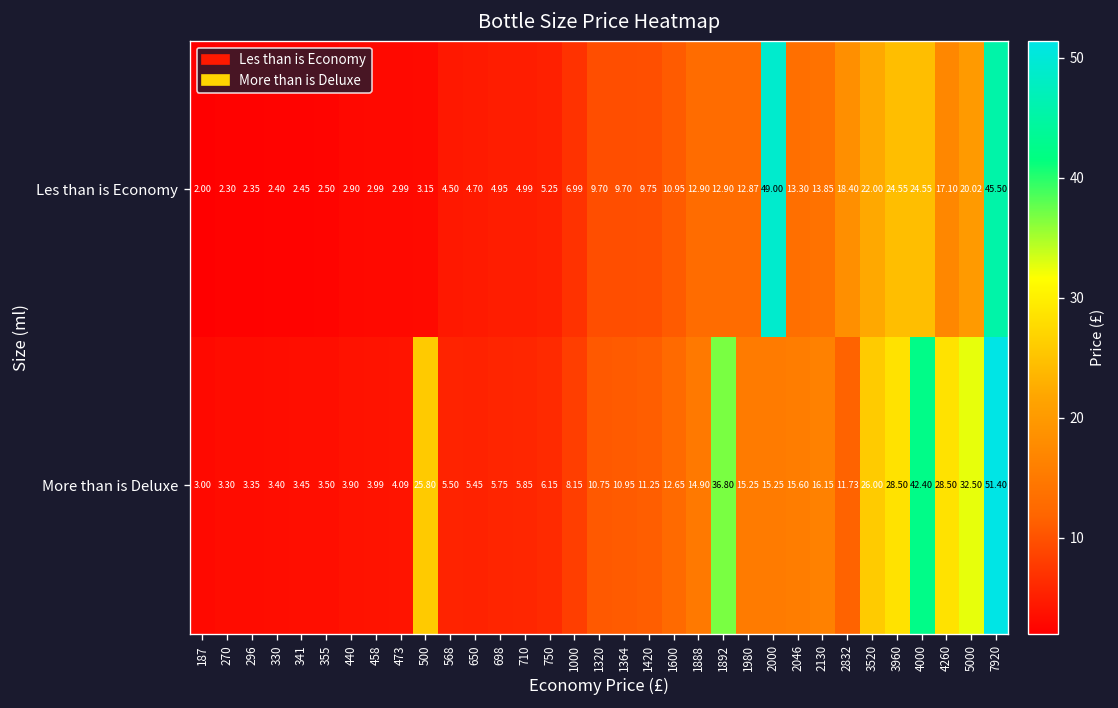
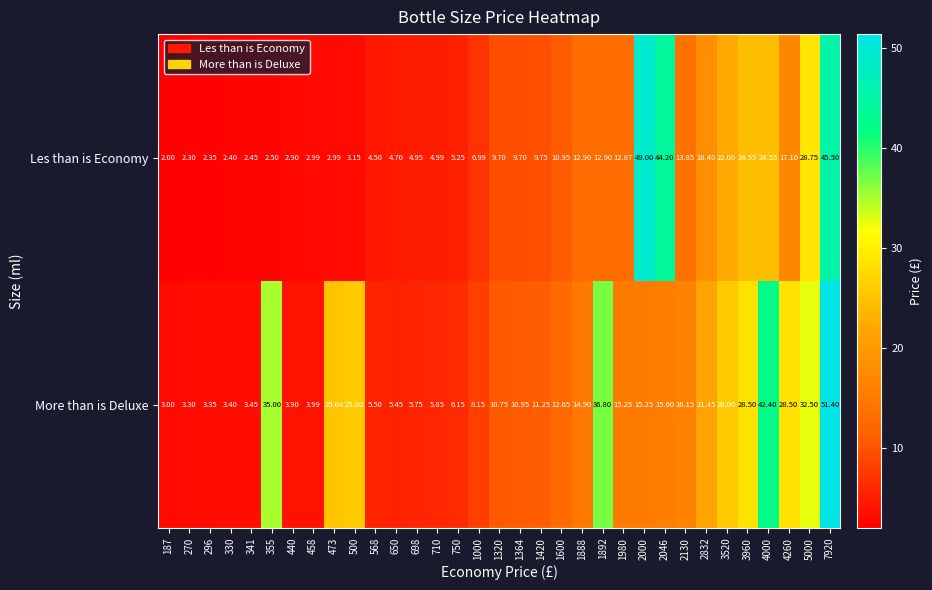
  {
    "Les than is Economy": {
      "187": 2.00,
      "270": 2.30,
      "296": 2.35,
      "330": 2.40,
      "341": 2.45,
      "355": 2.50,
      "440": 2.90,
      "458": 2.99,
      "473": 2.99,
      "500": 3.15,
      "568": 4.50,
      "650": 4.70,
      "698": 4.95,
      "710": 4.99,
      "750": 5.25,
      "1000": 6.99,
      "1320": 9.70,
      "1364": 9.70,
      "1420": 9.75,
      "1600": 10.95,
      "1888": 12.90,
      "1892": 12.90,
      "1980": 12.87,
      "2000": 49.00,
-     "2046": 13.30,
+     "2046": 44.20,
      "2130": 13.85,
      "2832": 18.40,
      "3520": 22.00,
      "3960": 24.55,
      "4000": 24.55,
      "4260": 17.10,
-     "5000": 20.02,
+     "5000": 28.75,
      "7920": 45.50
    },
    "More than is Deluxe": {
      "187": 3.00,
      "270": 3.30,
      "296": 3.35,
      "330": 3.40,
      "341": 3.45,
-     "355": 3.50,
+     "355": 35.00,
      "440": 3.90,
      "458": 3.99,
-     "473": 4.09,
+     "473": 25.04,
      "500": 25.80,
      "568": 5.50,
      "650": 5.45,
      "698": 5.75,
      "710": 5.85,
      "750": 6.15,
      "1000": 8.15,
      "1320": 10.75,
      "1364": 10.95,
      "1420": 11.25,
      "1600": 12.65,
      "1888": 14.90,
      "1892": 36.80,
      "1980": 15.25,
      "2000": 15.25,
      "2046": 15.60,
      "2130": 16.15,
-     "2832": 11.73,
+     "2832": 21.45,
      "3520": 26.00,
      "3960": 28.50,
      "4000": 42.40,
      "4260": 28.50,
      "5000": 32.50,
      "7920": 51.40
    }
  }
